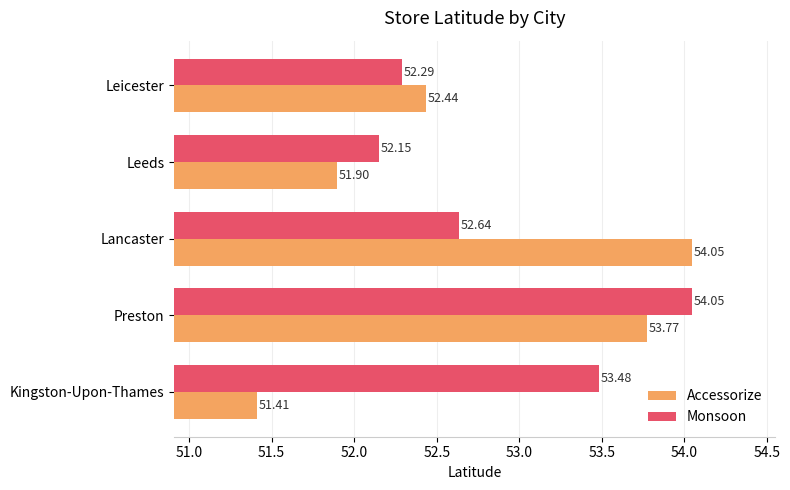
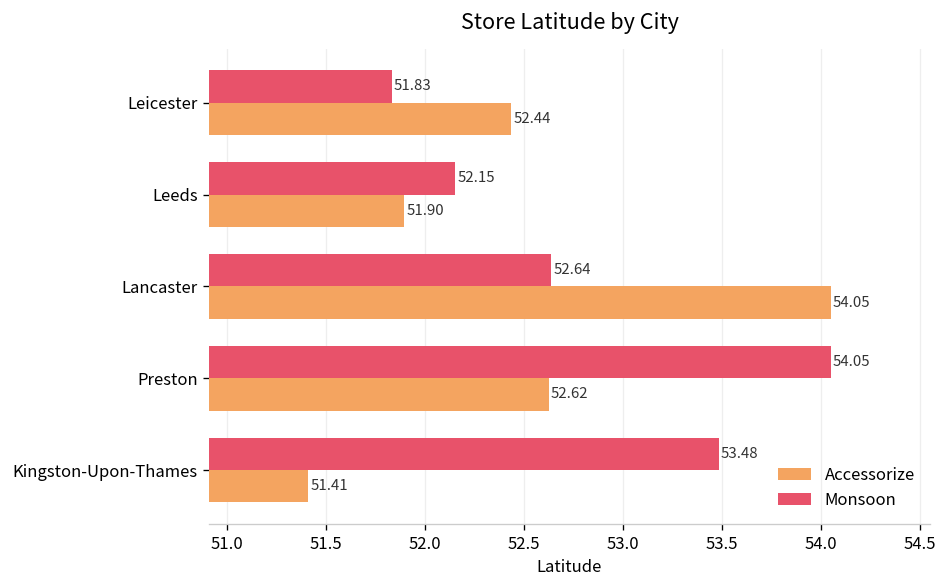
  {
    "Accessorize": {
      "Leicester": 52.44,
      "Leeds": 51.90,
      "Lancaster": 54.05,
-     "Preston": 53.77,
+     "Preston": 52.62,
      "Kingston-Upon-Thames": 51.41
    },
    "Monsoon": {
-     "Leicester": 52.29,
+     "Leicester": 51.83,
      "Leeds": 52.15,
      "Lancaster": 52.64,
      "Preston": 54.05,
      "Kingston-Upon-Thames": 53.48
    }
  }
